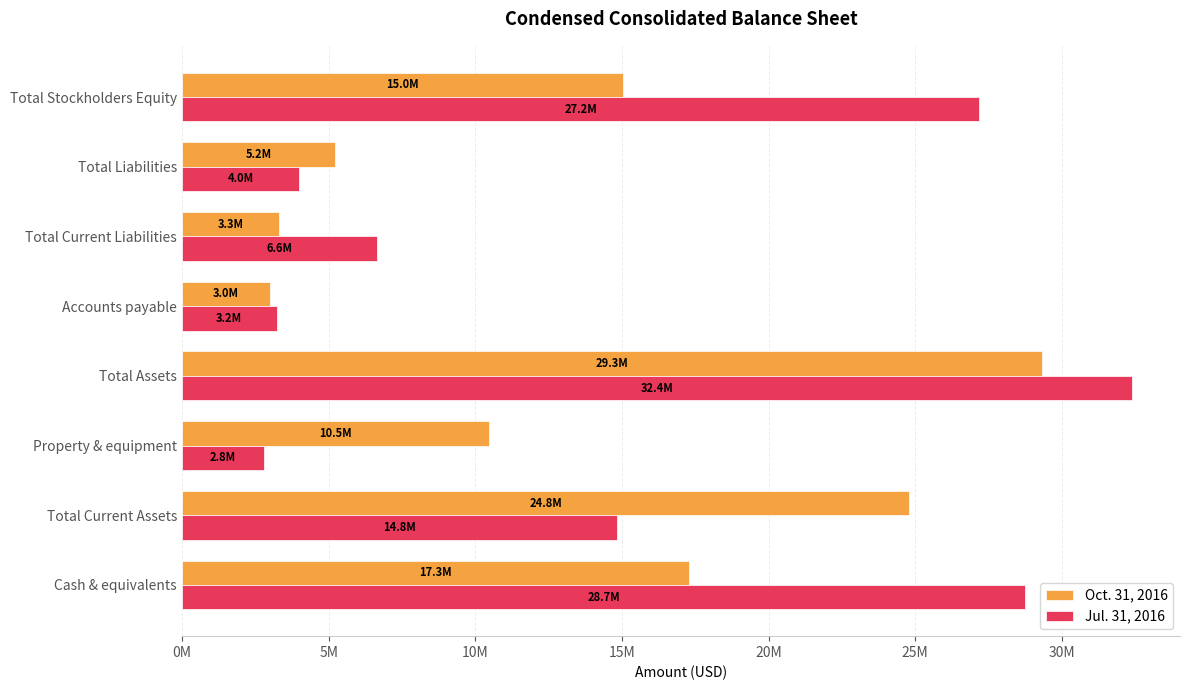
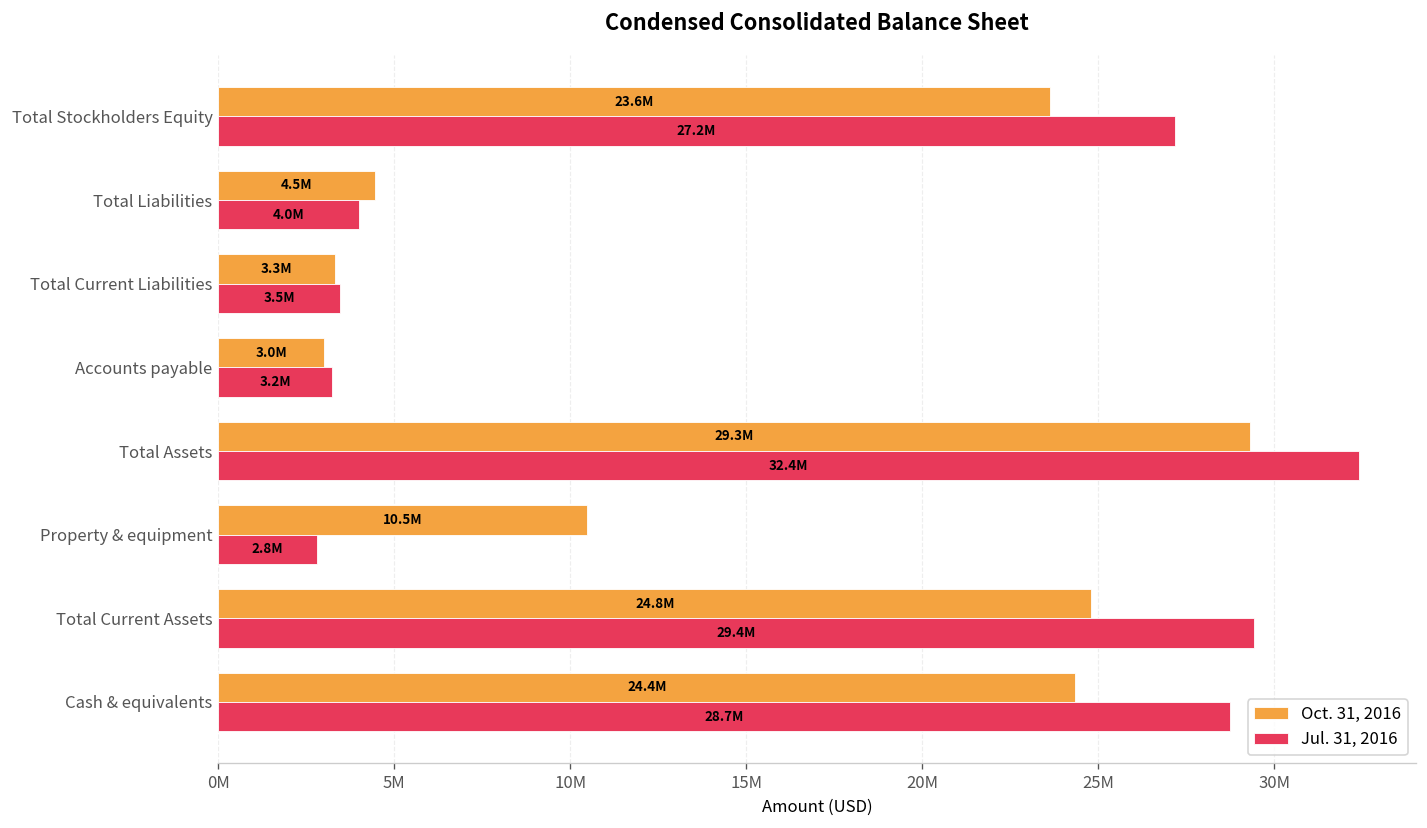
  {
    "Oct. 31, 2016": {
-     "Total Stockholders Equity": "15.0M",
-     "Total Liabilities": "5.2M",
+     "Total Stockholders Equity": "23.6M",
+     "Total Liabilities": "4.5M",
      "Total Current Liabilities": "3.3M",
      "Accounts payable": "3.0M",
      "Total Assets": "29.3M",
      "Property & equipment": "10.5M",
      "Total Current Assets": "24.8M",
-     "Cash & equivalents": "17.3M"
+     "Cash & equivalents": "24.4M"
    },
    "Jul. 31, 2016": {
      "Total Stockholders Equity": "27.2M",
      "Total Liabilities": "4.0M",
-     "Total Current Liabilities": "6.6M",
+     "Total Current Liabilities": "3.5M",
      "Accounts payable": "3.2M",
      "Total Assets": "32.4M",
      "Property & equipment": "2.8M",
-     "Total Current Assets": "14.8M",
+     "Total Current Assets": "29.4M",
      "Cash & equivalents": "28.7M"
    }
  }
